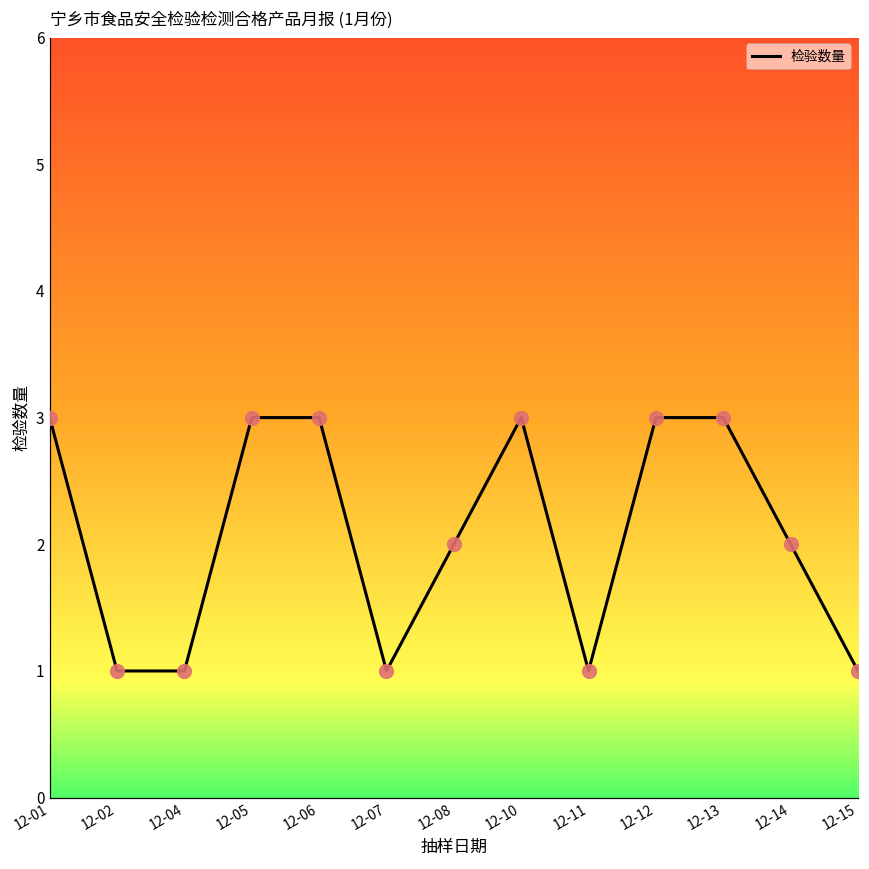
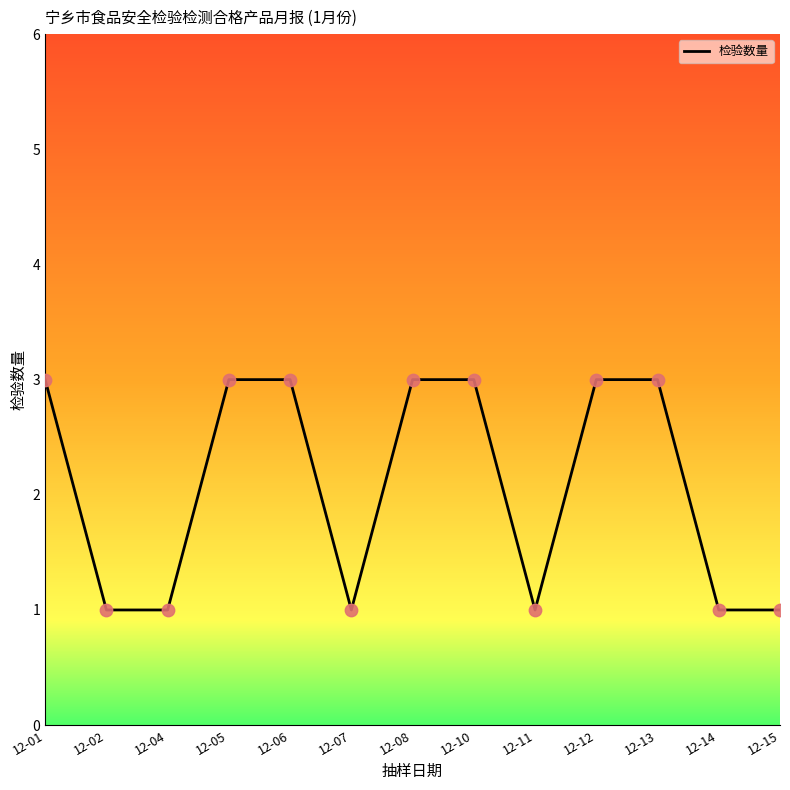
  {
    "12-01": 3,
    "12-02": 1,
    "12-04": 1,
    "12-05": 3,
    "12-06": 3,
    "12-07": 1,
-   "12-08": 2,
+   "12-08": 3,
    "12-10": 3,
    "12-11": 1,
    "12-12": 3,
    "12-13": 3,
-   "12-14": 2,
+   "12-14": 1,
    "12-15": 1
  }
